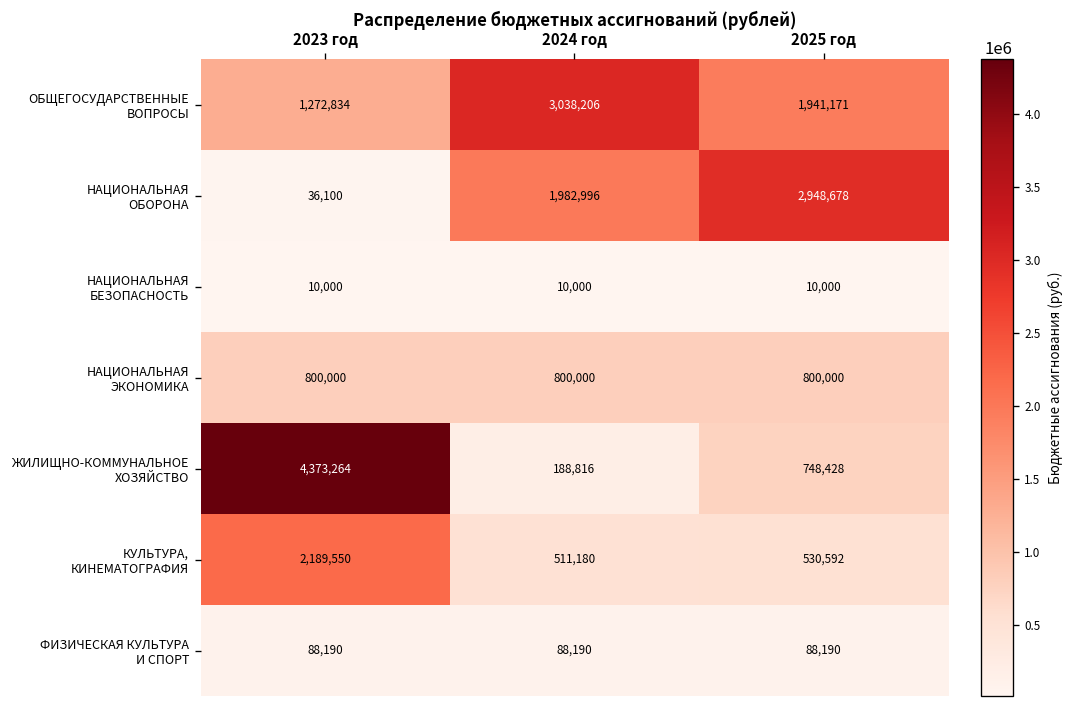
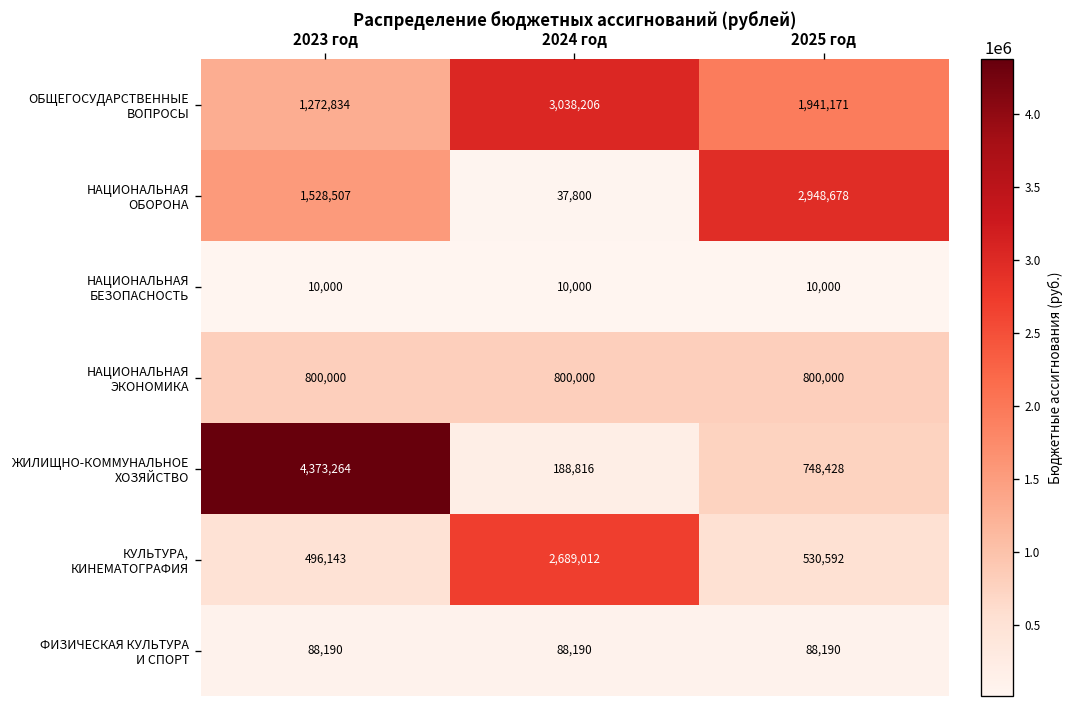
  {
    "ОБЩЕГОСУДАРСТВЕННЫЕ ВОПРОСЫ": {
      "2023 год": "1,272,834",
      "2024 год": "3,038,206",
      "2025 год": "1,941,171"
    },
    "НАЦИОНАЛЬНАЯ ОБОРОНА": {
-     "2023 год": "36,100",
-     "2024 год": "1,982,996",
+     "2023 год": "1,528,507",
+     "2024 год": "37,800",
      "2025 год": "2,948,678"
    },
    "НАЦИОНАЛЬНАЯ БЕЗОПАСНОСТЬ": {
      "2023 год": "10,000",
      "2024 год": "10,000",
      "2025 год": "10,000"
    },
    "НАЦИОНАЛЬНАЯ ЭКОНОМИКА": {
      "2023 год": "800,000",
      "2024 год": "800,000",
      "2025 год": "800,000"
    },
    "ЖИЛИЩНО-КОММУНАЛЬНОЕ ХОЗЯЙСТВО": {
      "2023 год": "4,373,264",
      "2024 год": "188,816",
      "2025 год": "748,428"
    },
    "КУЛЬТУРА, КИНЕМАТОГРАФИЯ": {
-     "2023 год": "2,189,550",
-     "2024 год": "511,180",
+     "2023 год": "496,143",
+     "2024 год": "2,689,012",
      "2025 год": "530,592"
    },
    "ФИЗИЧЕСКАЯ КУЛЬТУРА И СПОРТ": {
      "2023 год": "88,190",
      "2024 год": "88,190",
      "2025 год": "88,190"
    }
  }
